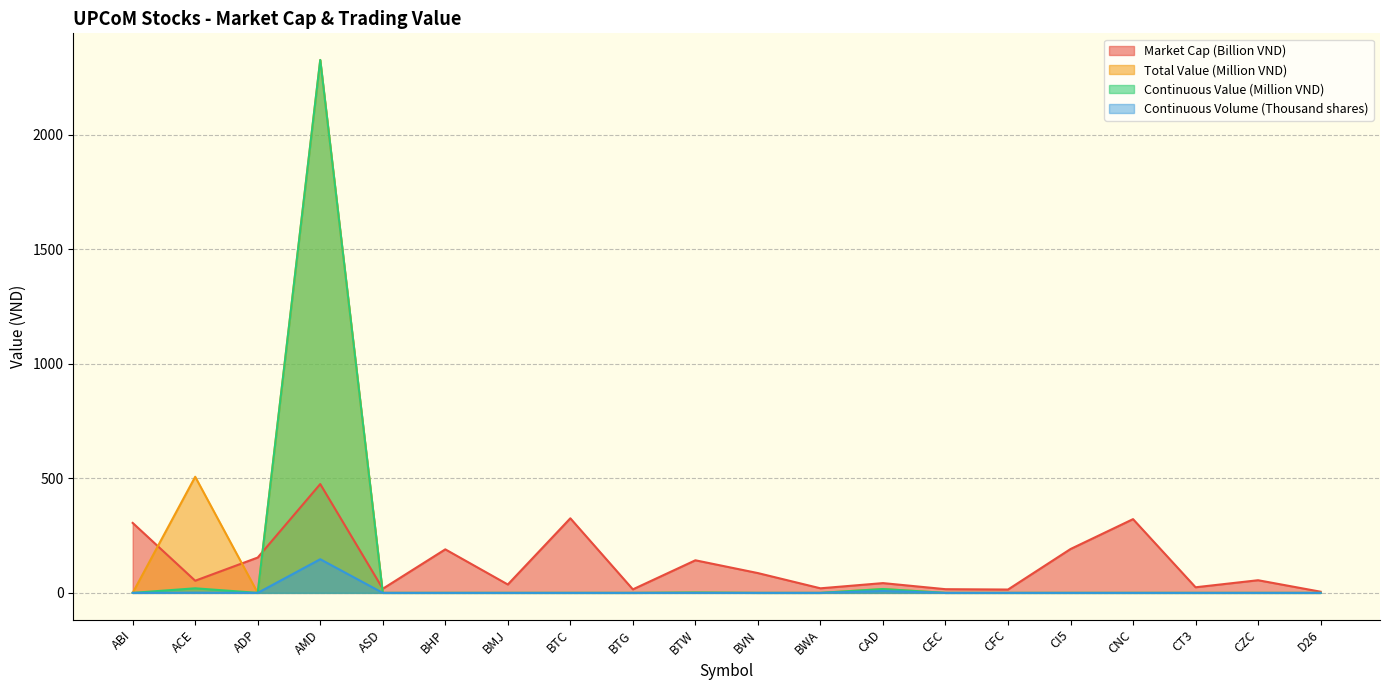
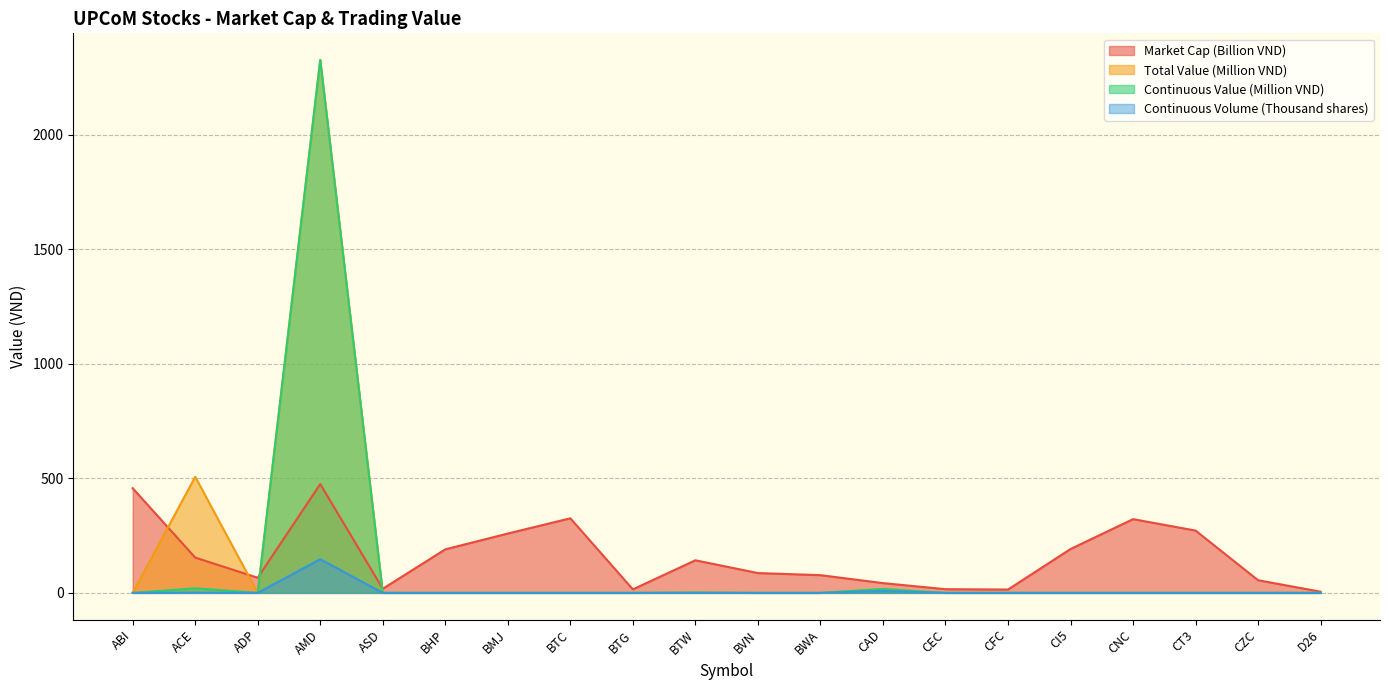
  {
    "Market Cap (Billion VND)": {
-     "ABI": 310,
-     "ACE": 50,
-     "ADP": 150,
+     "ABI": 460,
+     "ACE": 150,
+     "ADP": 70,
      "AMD": 480,
      "ASD": 20,
      "BHP": 190,
-     "BMJ": 40,
+     "BMJ": 260,
      "BTC": 330,
      "BTG": 20,
      "BTW": 140,
      "BVN": 90,
-     "BWA": 20,
+     "BWA": 80,
      "CAD": 40,
      "CEC": 20,
      "CFC": 10,
      "CI5": 190,
      "CNC": 320,
-     "CT3": 20,
+     "CT3": 270,
      "CZC": 60
    },
    "Total Value (Million VND)": {
      "ACE": 510
    },
    "Continuous Value (Million VND)": {
      "ACE": 20
    },
    "Continuous Volume (Thousand shares)": {
      "ACE": 0,
      "AMD": 150
    }
  }
